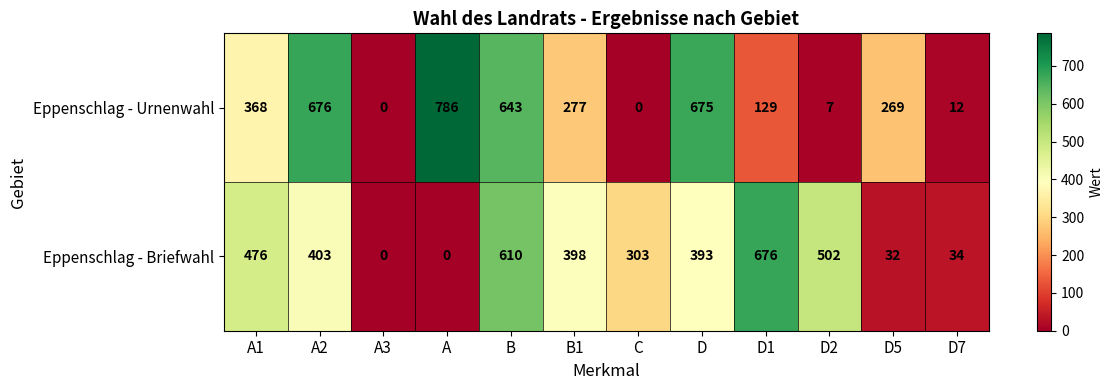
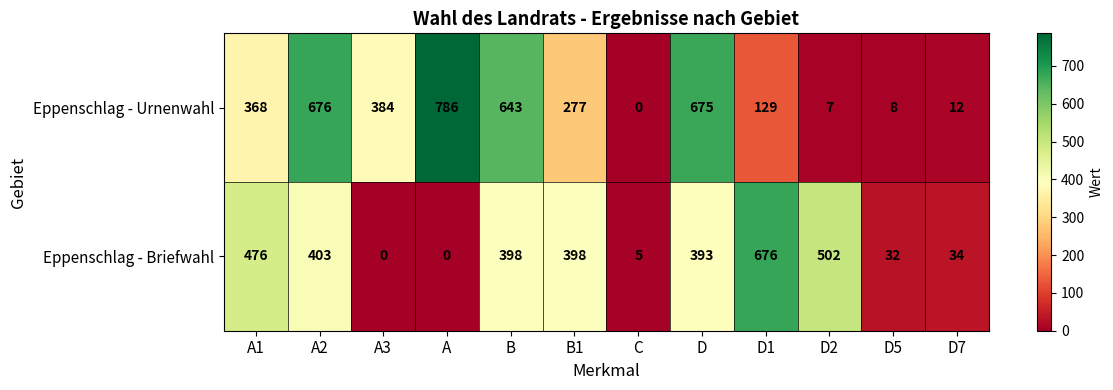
  {
    "Eppenschlag - Urnenwahl": {
      "A1": 368,
      "A2": 676,
-     "A3": 0,
+     "A3": 384,
      "A": 786,
      "B": 643,
      "B1": 277,
      "C": 0,
      "D": 675,
      "D1": 129,
      "D2": 7,
-     "D5": 269,
+     "D5": 8,
      "D7": 12
    },
    "Eppenschlag - Briefwahl": {
      "A1": 476,
      "A2": 403,
      "A3": 0,
      "A": 0,
-     "B": 610,
+     "B": 398,
      "B1": 398,
-     "C": 303,
+     "C": 5,
      "D": 393,
      "D1": 676,
      "D2": 502,
      "D5": 32,
      "D7": 34
    }
  }
